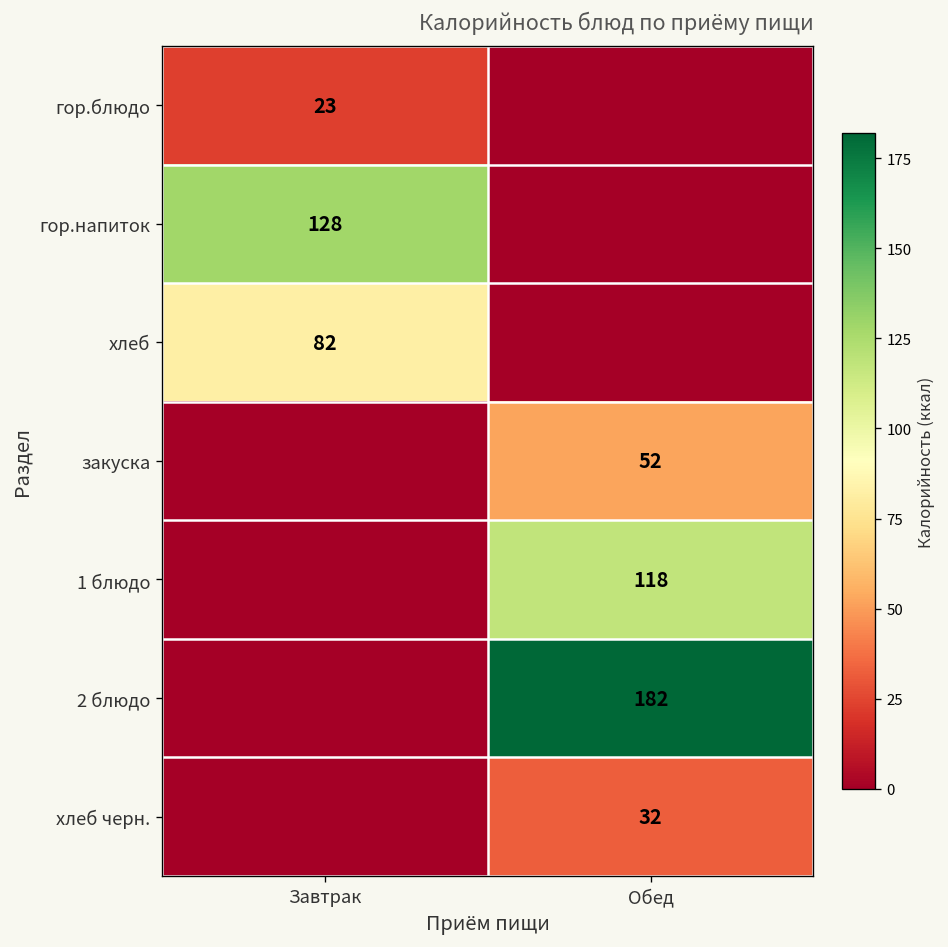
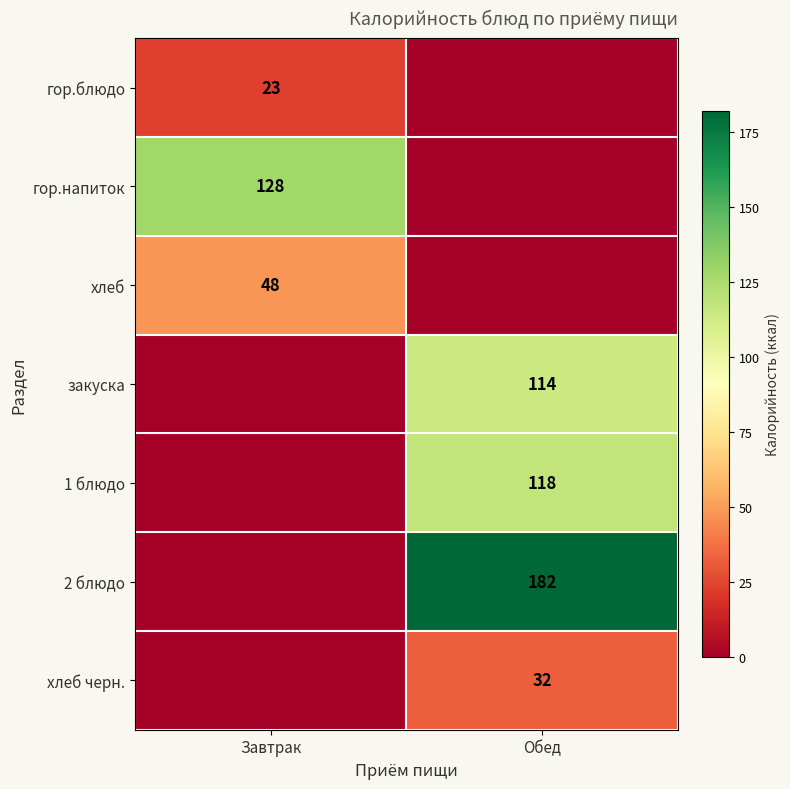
  {
    "гор.блюдо": {
      "Завтрак": 23
    },
    "гор.напиток": {
      "Завтрак": 128
    },
    "хлеб": {
-     "Завтрак": 82
+     "Завтрак": 48
    },
    "закуска": {
-     "Обед": 52
+     "Обед": 114
    },
    "1 блюдо": {
      "Обед": 118
    },
    "2 блюдо": {
      "Обед": 182
    },
    "хлеб черн.": {
      "Обед": 32
    }
  }
